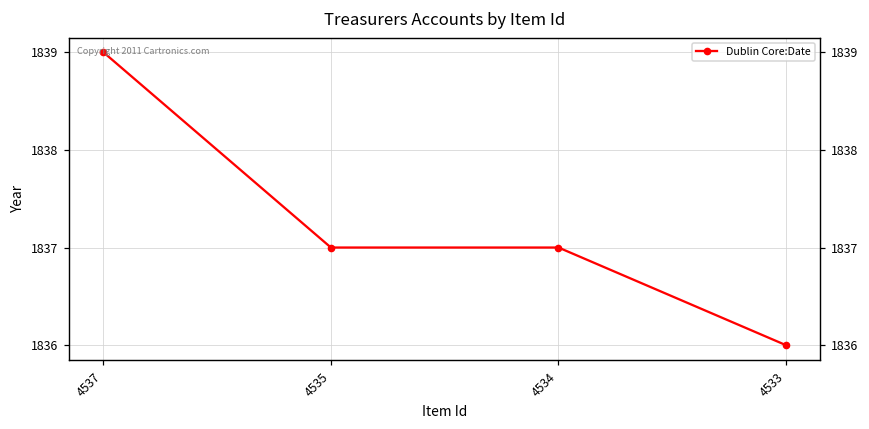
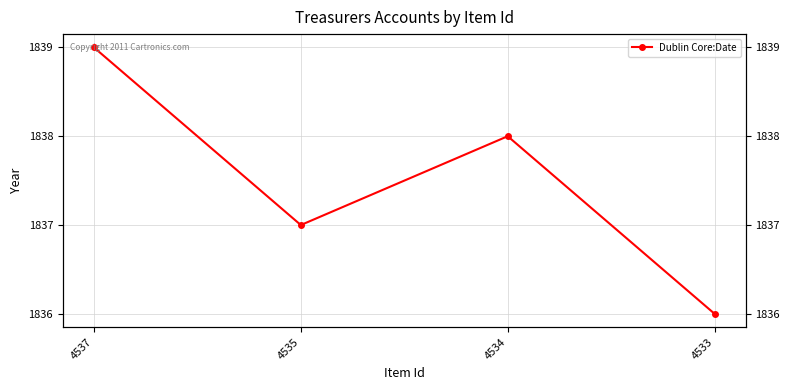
  {
    "4535": 1837,
-   "4534": 1837,
+   "4534": 1838,
    "4533": 1836
  }
